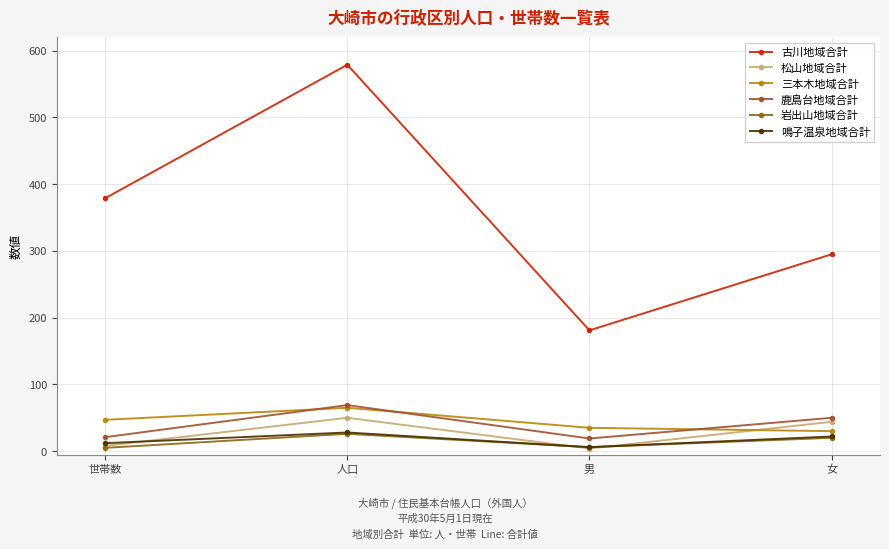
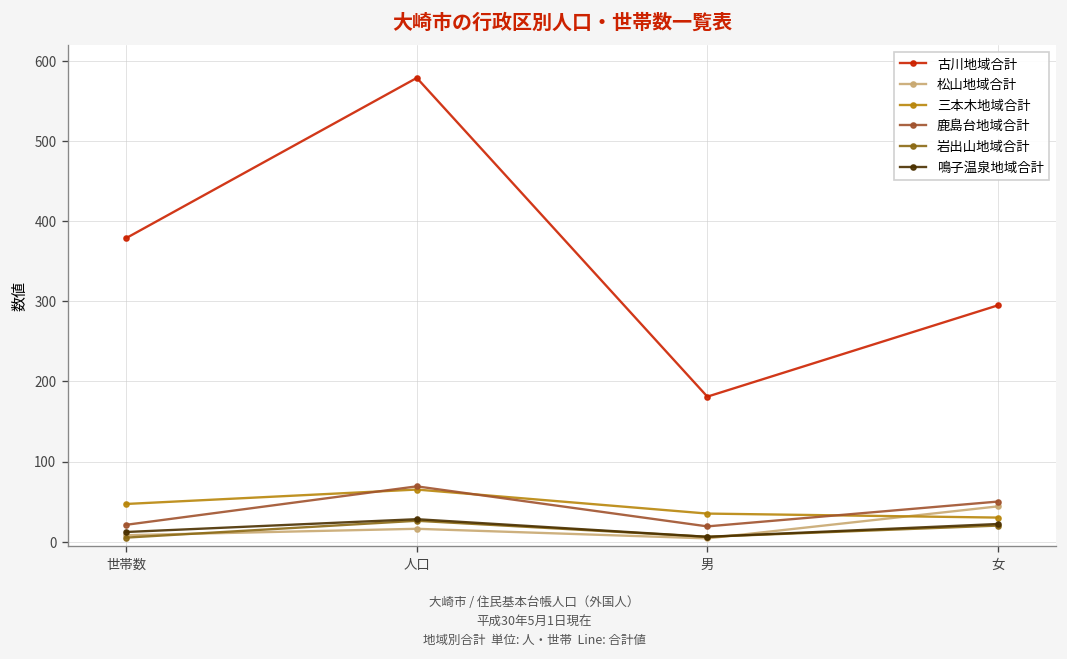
  {
    "古川地域合計": {
      "世帯数": 380,
      "人口": 580,
      "男": 180,
      "女": 300
    },
    "松山地域合計": {
-     "人口": 50,
+     "人口": 20,
      "女": 40
    },
    "鳴子温泉地域合計": {
      "世帯数": 10
    }
  }
